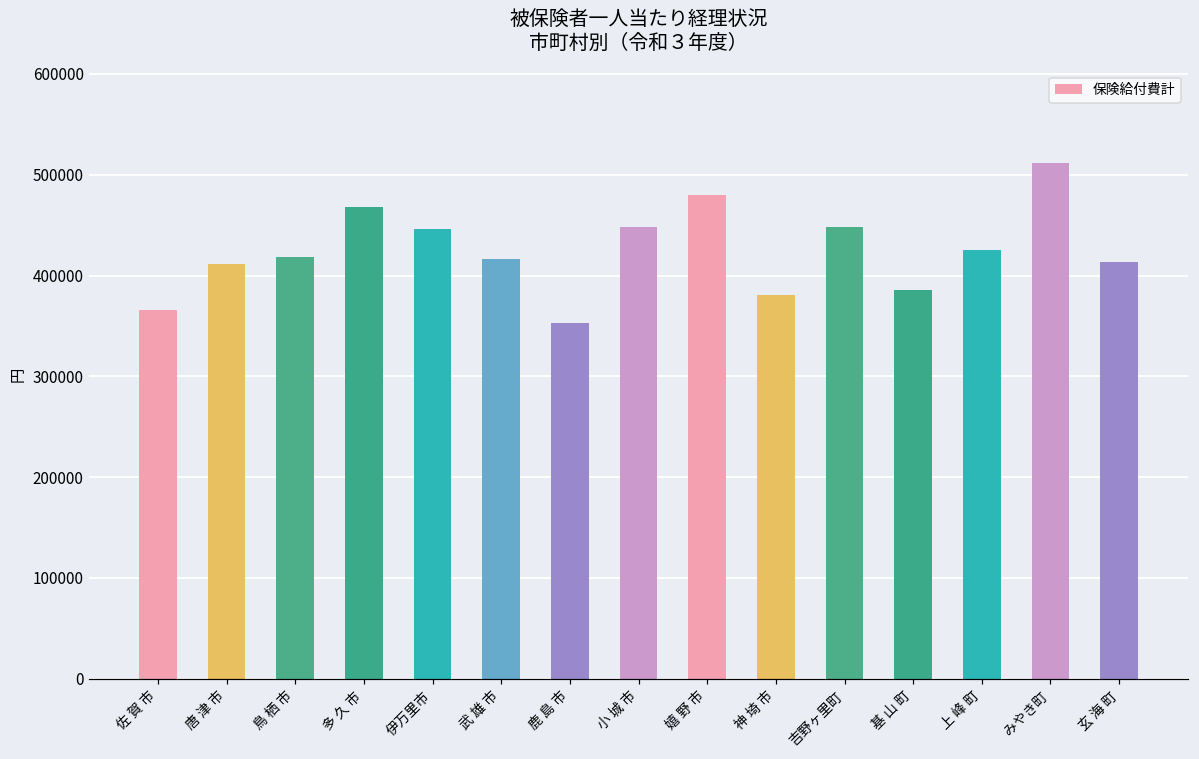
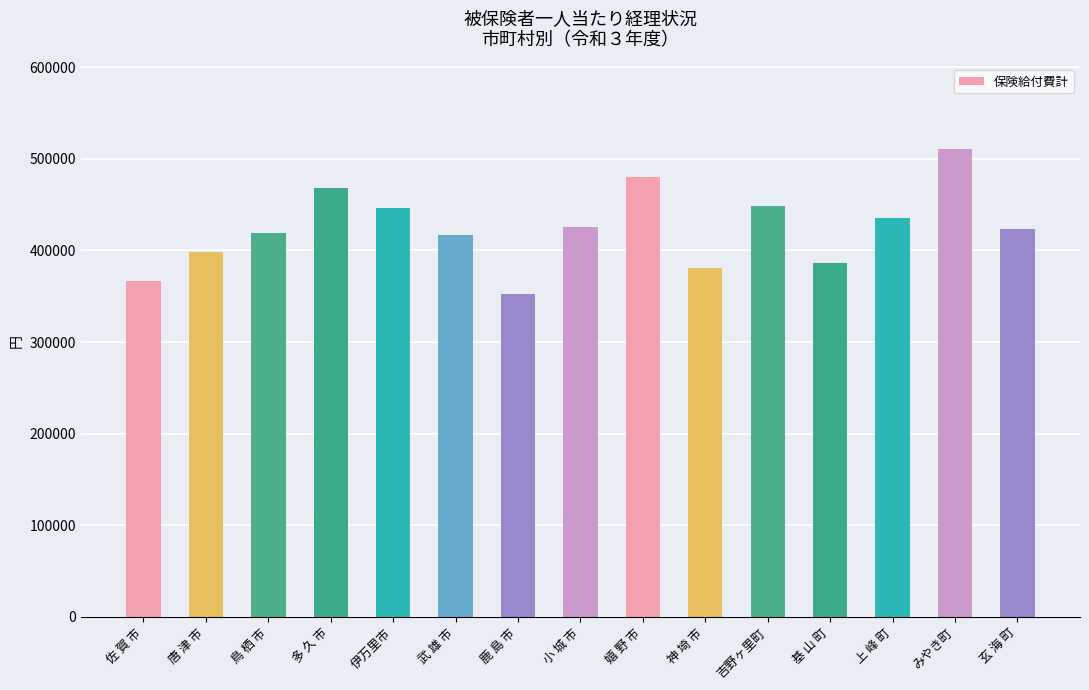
  {
    "佐 賀 市": 370000,
-   "唐 津 市": 410000,
+   "唐 津 市": 400000,
    "鳥 栖 市": 420000,
    "多 久 市": 470000,
    "伊万里市": 450000,
    "武 雄 市": 420000,
    "鹿 島 市": 350000,
-   "小 城 市": 450000,
+   "小 城 市": 430000,
    "嬉 野 市": 480000,
    "神 埼 市": 380000,
    "吉野ヶ里町": 450000,
    "基 山 町": 390000,
-   "上 峰 町": 420000,
+   "上 峰 町": 440000,
    "みやき町": 510000,
-   "玄 海 町": 410000
+   "玄 海 町": 420000
  }
